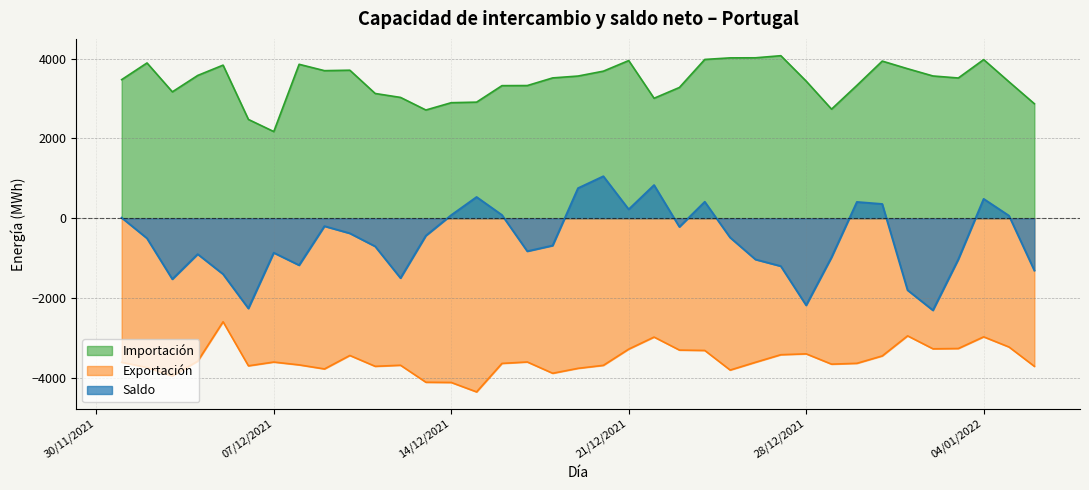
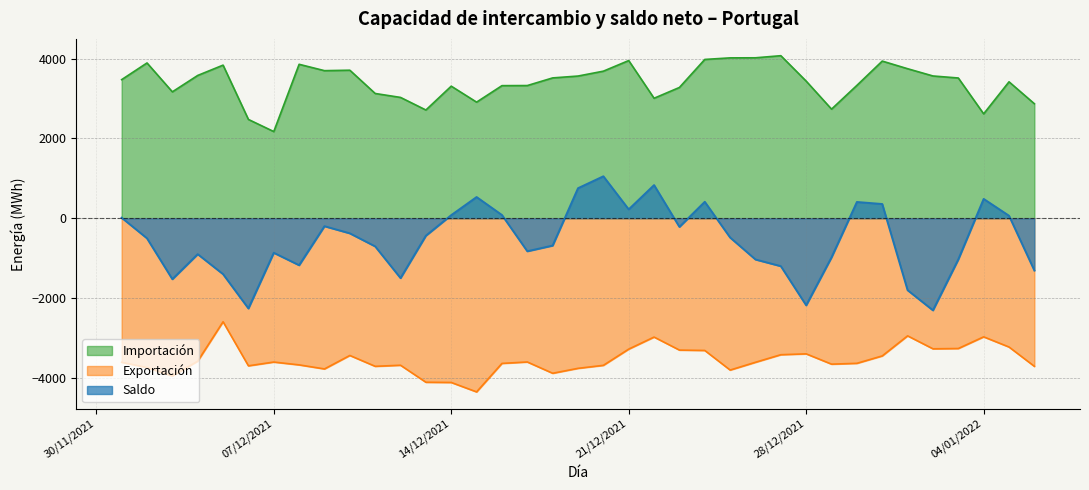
  {
    "Importación": {
      "07/12/2021": 2200,
-     "14/12/2021": 2900,
+     "14/12/2021": 3300,
      "21/12/2021": 4000,
      "28/12/2021": 3400,
-     "04/01/2022": 4000
+     "04/01/2022": 2600
    }
  }
